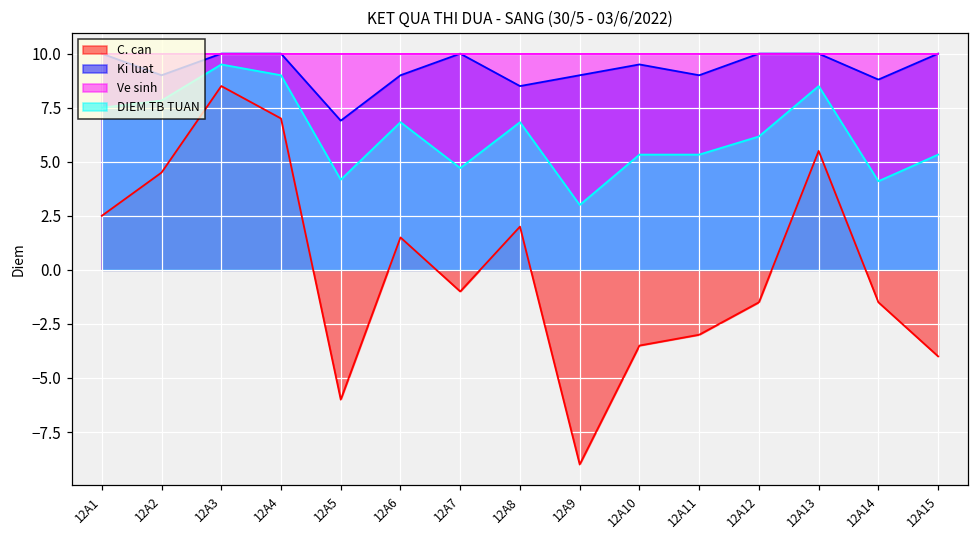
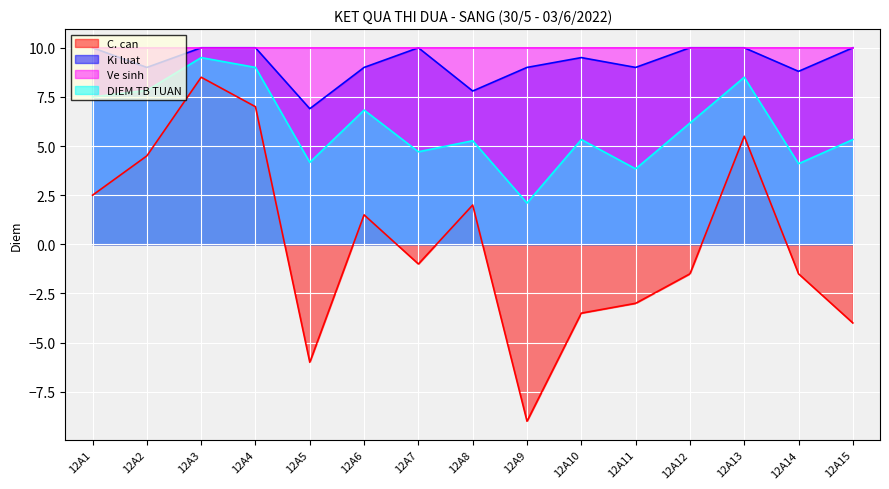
  {
    "Ki luat": {
      "12A5": 6.9,
      "12A6": 9.0,
-     "12A8": 8.5,
+     "12A8": 7.8,
      "12A9": 9.0,
      "12A10": 9.5,
      "12A11": 9.0,
      "12A14": 8.8
    },
    "Ve sinh": {
      "12A5": 10.0,
      "12A6": 10.0,
      "12A8": 10.0,
      "12A9": 10.0,
      "12A10": 10.0,
      "12A11": 10.0,
      "12A14": 10.0
    },
    "DIEM TB TUAN": {
      "12A3": 9.5,
      "12A4": 9.0,
      "12A5": 4.2,
      "12A6": 6.8,
      "12A7": 4.7,
-     "12A8": 6.8,
-     "12A9": 3.0,
+     "12A8": 5.3,
+     "12A9": 2.1,
      "12A10": 5.3,
-     "12A11": 5.3,
+     "12A11": 3.8,
      "12A12": 6.2,
      "12A13": 8.5,
      "12A14": 4.1,
      "12A15": 5.3
    }
  }
